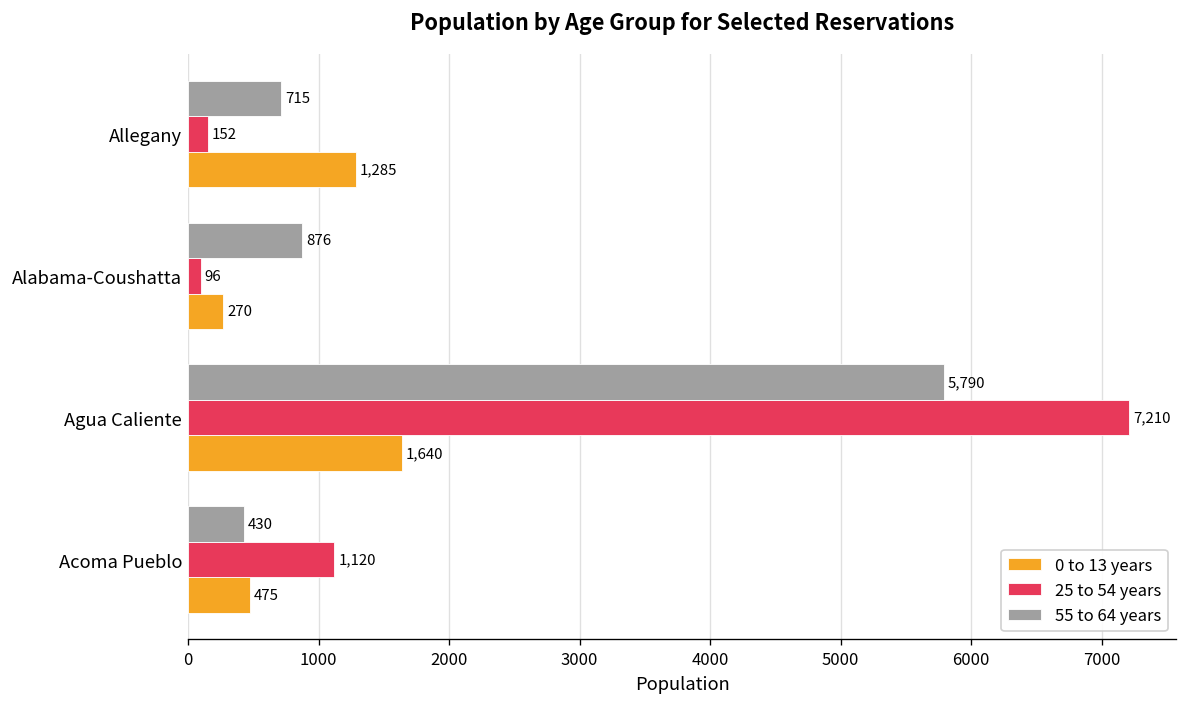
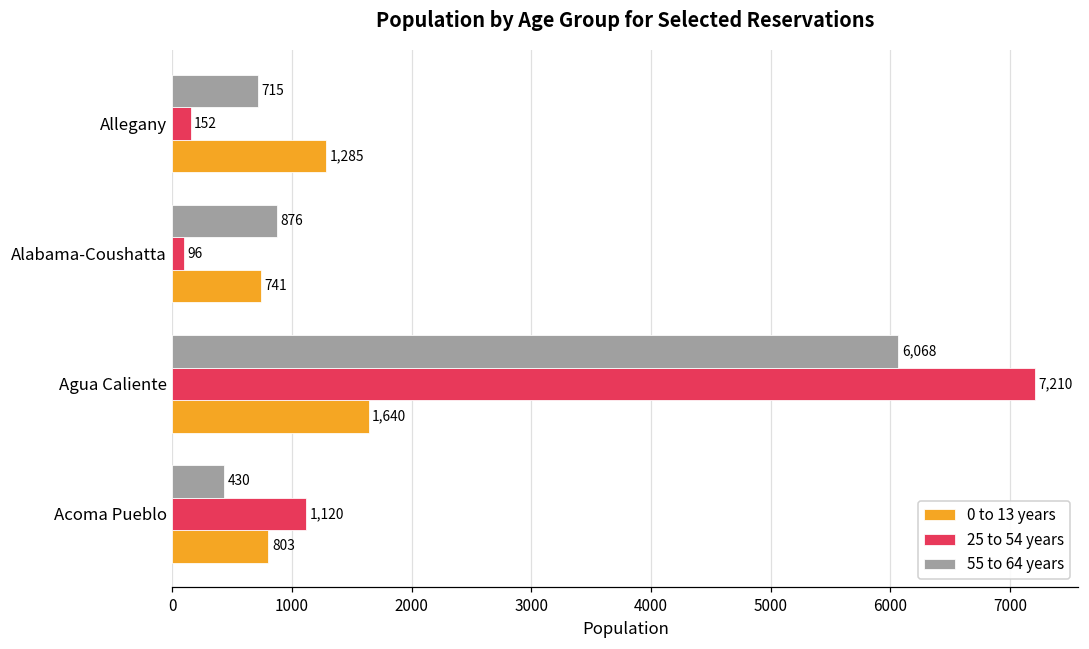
  {
    "0 to 13 years": {
      "Allegany": "1,285",
-     "Alabama-Coushatta": "270",
+     "Alabama-Coushatta": "741",
      "Agua Caliente": "1,640",
-     "Acoma Pueblo": "475"
+     "Acoma Pueblo": "803"
    },
    "25 to 54 years": {
      "Allegany": "152",
      "Alabama-Coushatta": "96",
      "Agua Caliente": "7,210",
      "Acoma Pueblo": "1,120"
    },
    "55 to 64 years": {
      "Allegany": "715",
      "Alabama-Coushatta": "876",
-     "Agua Caliente": "5,790",
+     "Agua Caliente": "6,068",
      "Acoma Pueblo": "430"
    }
  }
